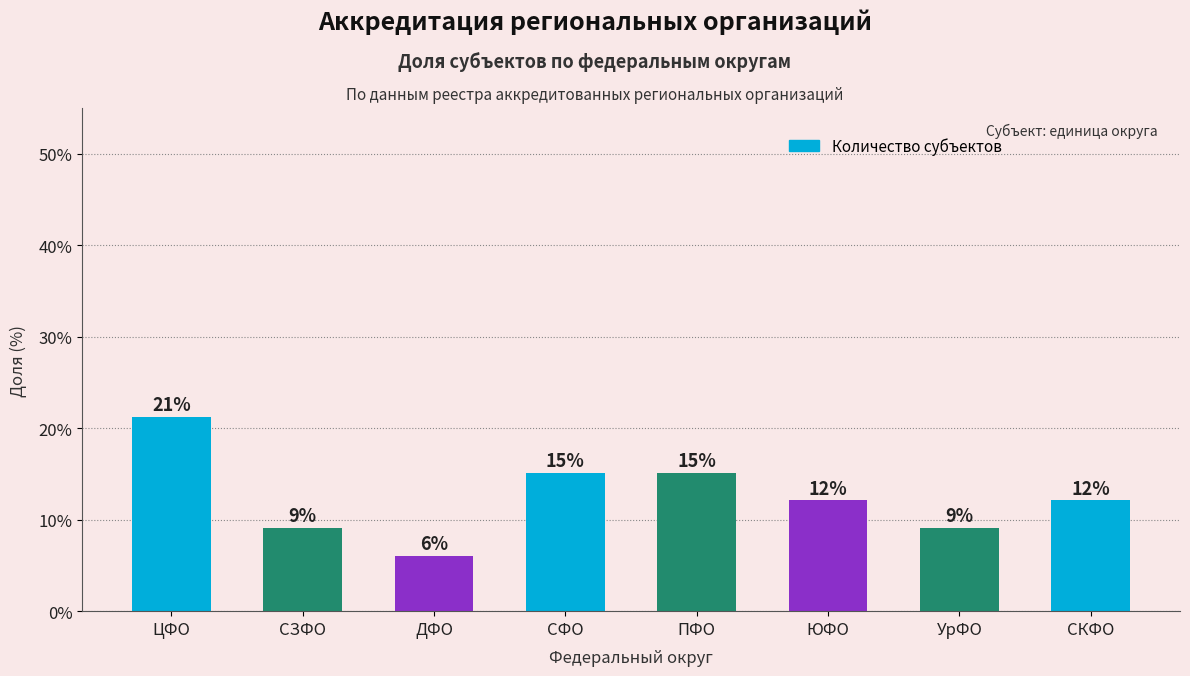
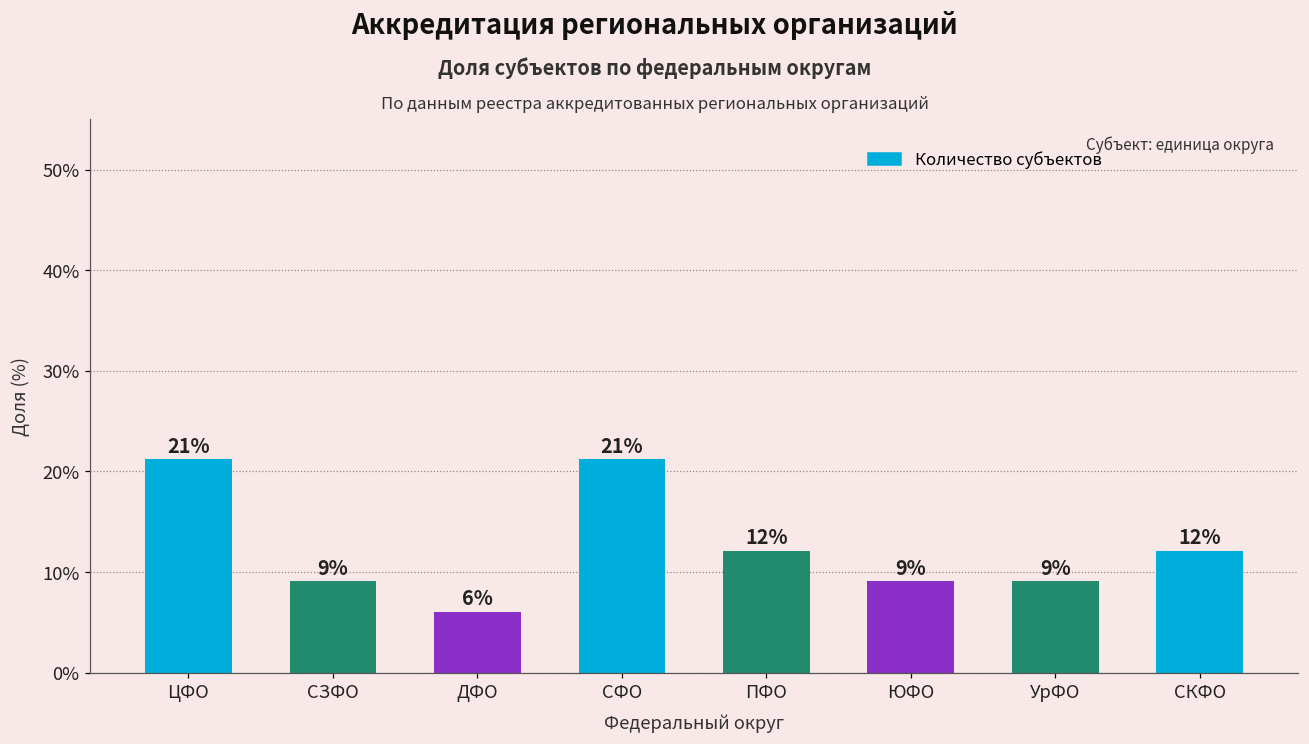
  {
    "ЦФО": "21%",
    "СЗФО": "9%",
    "ДФО": "6%",
-   "СФО": "15%",
-   "ПФО": "15%",
-   "ЮФО": "12%",
+   "СФО": "21%",
+   "ПФО": "12%",
+   "ЮФО": "9%",
    "УрФО": "9%",
    "СКФО": "12%"
  }
